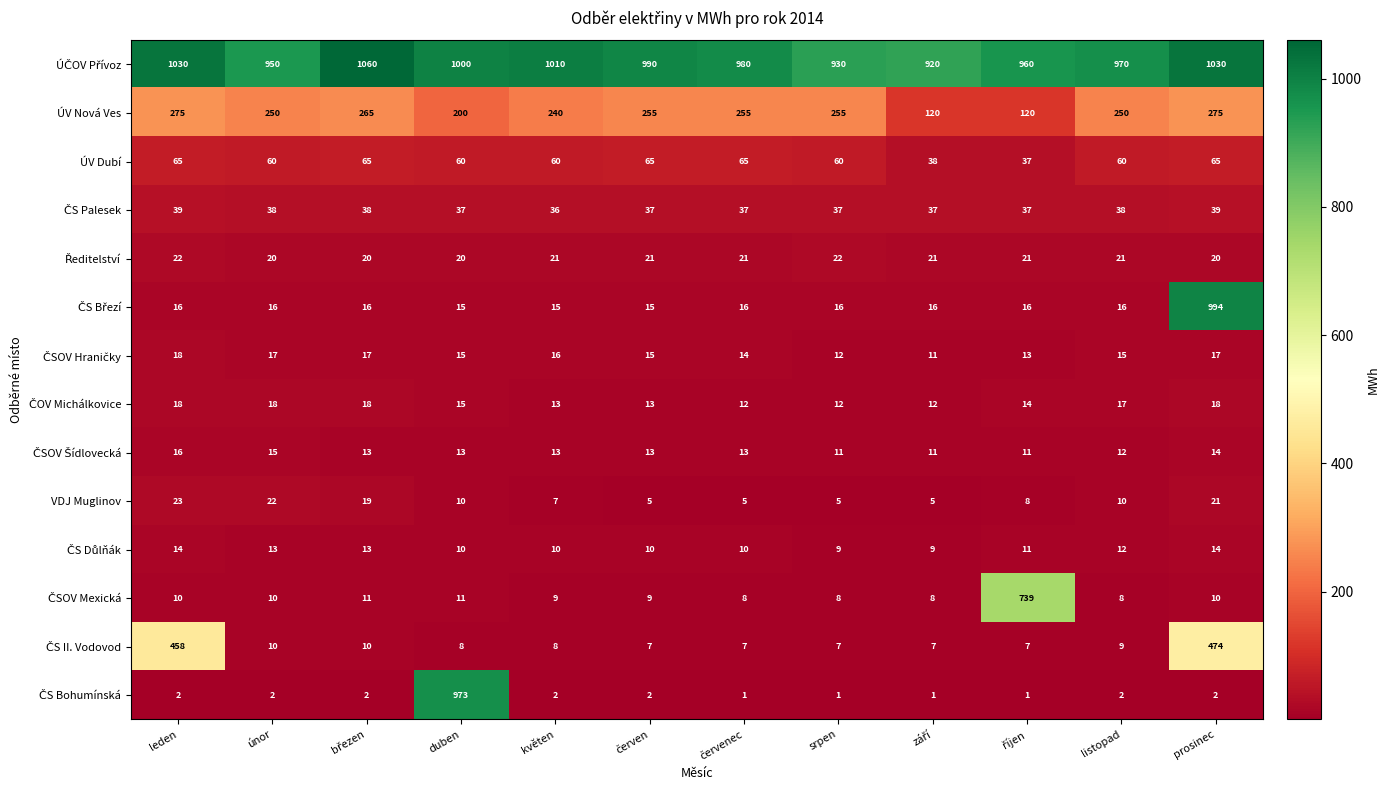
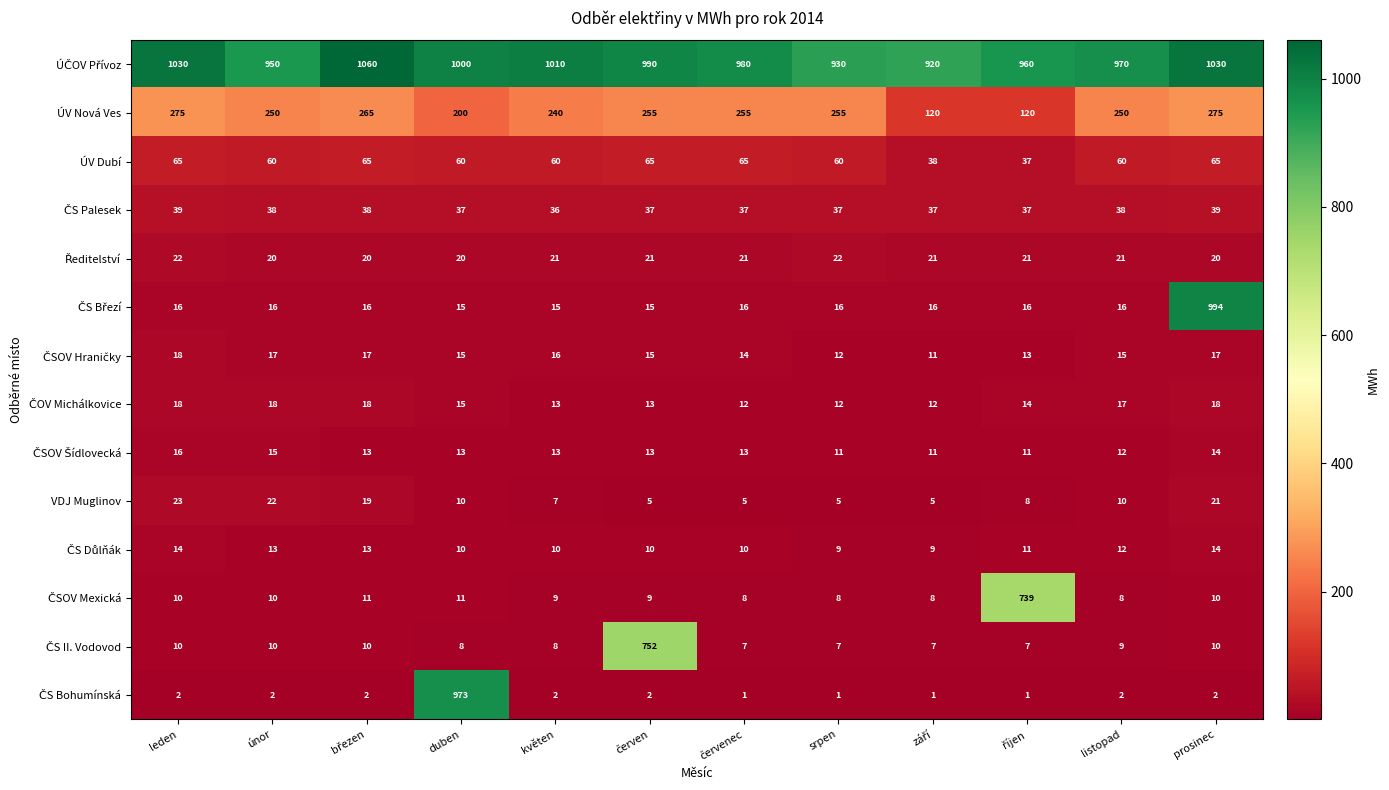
  {
    "ÚČOV Přívoz": {
      "leden": 1030,
      "únor": 950,
      "březen": 1060,
      "duben": 1000,
      "květen": 1010,
      "červen": 990,
      "červenec": 980,
      "srpen": 930,
      "září": 920,
      "říjen": 960,
      "listopad": 970,
      "prosinec": 1030
    },
    "ÚV Nová Ves": {
      "leden": 275,
      "únor": 250,
      "březen": 265,
      "duben": 200,
      "květen": 240,
      "červen": 255,
      "červenec": 255,
      "srpen": 255,
      "září": 120,
      "říjen": 120,
      "listopad": 250,
      "prosinec": 275
    },
    "ÚV Dubí": {
      "leden": 65,
      "únor": 60,
      "březen": 65,
      "duben": 60,
      "květen": 60,
      "červen": 65,
      "červenec": 65,
      "srpen": 60,
      "září": 38,
      "říjen": 37,
      "listopad": 60,
      "prosinec": 65
    },
    "ČS Palesek": {
      "leden": 39,
      "únor": 38,
      "březen": 38,
      "duben": 37,
      "květen": 36,
      "červen": 37,
      "červenec": 37,
      "srpen": 37,
      "září": 37,
      "říjen": 37,
      "listopad": 38,
      "prosinec": 39
    },
    "Ředitelství": {
      "leden": 22,
      "únor": 20,
      "březen": 20,
      "duben": 20,
      "květen": 21,
      "červen": 21,
      "červenec": 21,
      "srpen": 22,
      "září": 21,
      "říjen": 21,
      "listopad": 21,
      "prosinec": 20
    },
    "ČS Březí": {
      "leden": 16,
      "únor": 16,
      "březen": 16,
      "duben": 15,
      "květen": 15,
      "červen": 15,
      "červenec": 16,
      "srpen": 16,
      "září": 16,
      "říjen": 16,
      "listopad": 16,
      "prosinec": 994
    },
    "ČSOV Hraničky": {
      "leden": 18,
      "únor": 17,
      "březen": 17,
      "duben": 15,
      "květen": 16,
      "červen": 15,
      "červenec": 14,
      "srpen": 12,
      "září": 11,
      "říjen": 13,
      "listopad": 15,
      "prosinec": 17
    },
    "ČOV Michálkovice": {
      "leden": 18,
      "únor": 18,
      "březen": 18,
      "duben": 15,
      "květen": 13,
      "červen": 13,
      "červenec": 12,
      "srpen": 12,
      "září": 12,
      "říjen": 14,
      "listopad": 17,
      "prosinec": 18
    },
    "ČSOV Šídlovecká": {
      "leden": 16,
      "únor": 15,
      "březen": 13,
      "duben": 13,
      "květen": 13,
      "červen": 13,
      "červenec": 13,
      "srpen": 11,
      "září": 11,
      "říjen": 11,
      "listopad": 12,
      "prosinec": 14
    },
    "VDJ Muglinov": {
      "leden": 23,
      "únor": 22,
      "březen": 19,
      "duben": 10,
      "květen": 7,
      "červen": 5,
      "červenec": 5,
      "srpen": 5,
      "září": 5,
      "říjen": 8,
      "listopad": 10,
      "prosinec": 21
    },
    "ČS Důlňák": {
      "leden": 14,
      "únor": 13,
      "březen": 13,
      "duben": 10,
      "květen": 10,
      "červen": 10,
      "červenec": 10,
      "srpen": 9,
      "září": 9,
      "říjen": 11,
      "listopad": 12,
      "prosinec": 14
    },
    "ČSOV Mexická": {
      "leden": 10,
      "únor": 10,
      "březen": 11,
      "duben": 11,
      "květen": 9,
      "červen": 9,
      "červenec": 8,
      "srpen": 8,
      "září": 8,
      "říjen": 739,
      "listopad": 8,
      "prosinec": 10
    },
    "ČS II. Vodovod": {
-     "leden": 458,
+     "leden": 10,
      "únor": 10,
      "březen": 10,
      "duben": 8,
      "květen": 8,
-     "červen": 7,
+     "červen": 752,
      "červenec": 7,
      "srpen": 7,
      "září": 7,
      "říjen": 7,
      "listopad": 9,
-     "prosinec": 474
+     "prosinec": 10
    },
    "ČS Bohumínská": {
      "leden": 2,
      "únor": 2,
      "březen": 2,
      "duben": 973,
      "květen": 2,
      "červen": 2,
      "červenec": 1,
      "srpen": 1,
      "září": 1,
      "říjen": 1,
      "listopad": 2,
      "prosinec": 2
    }
  }
